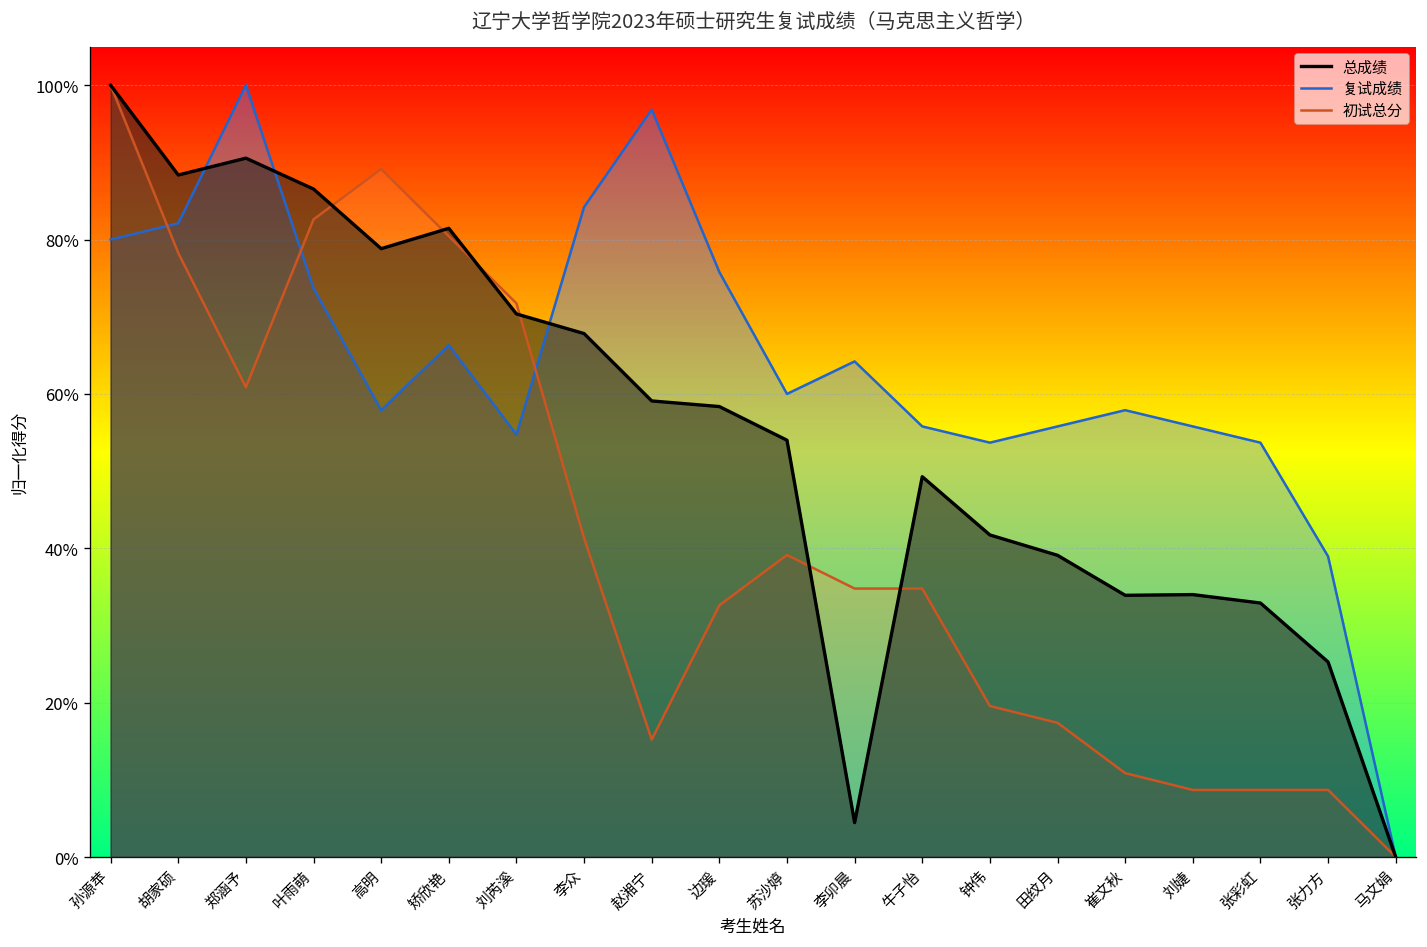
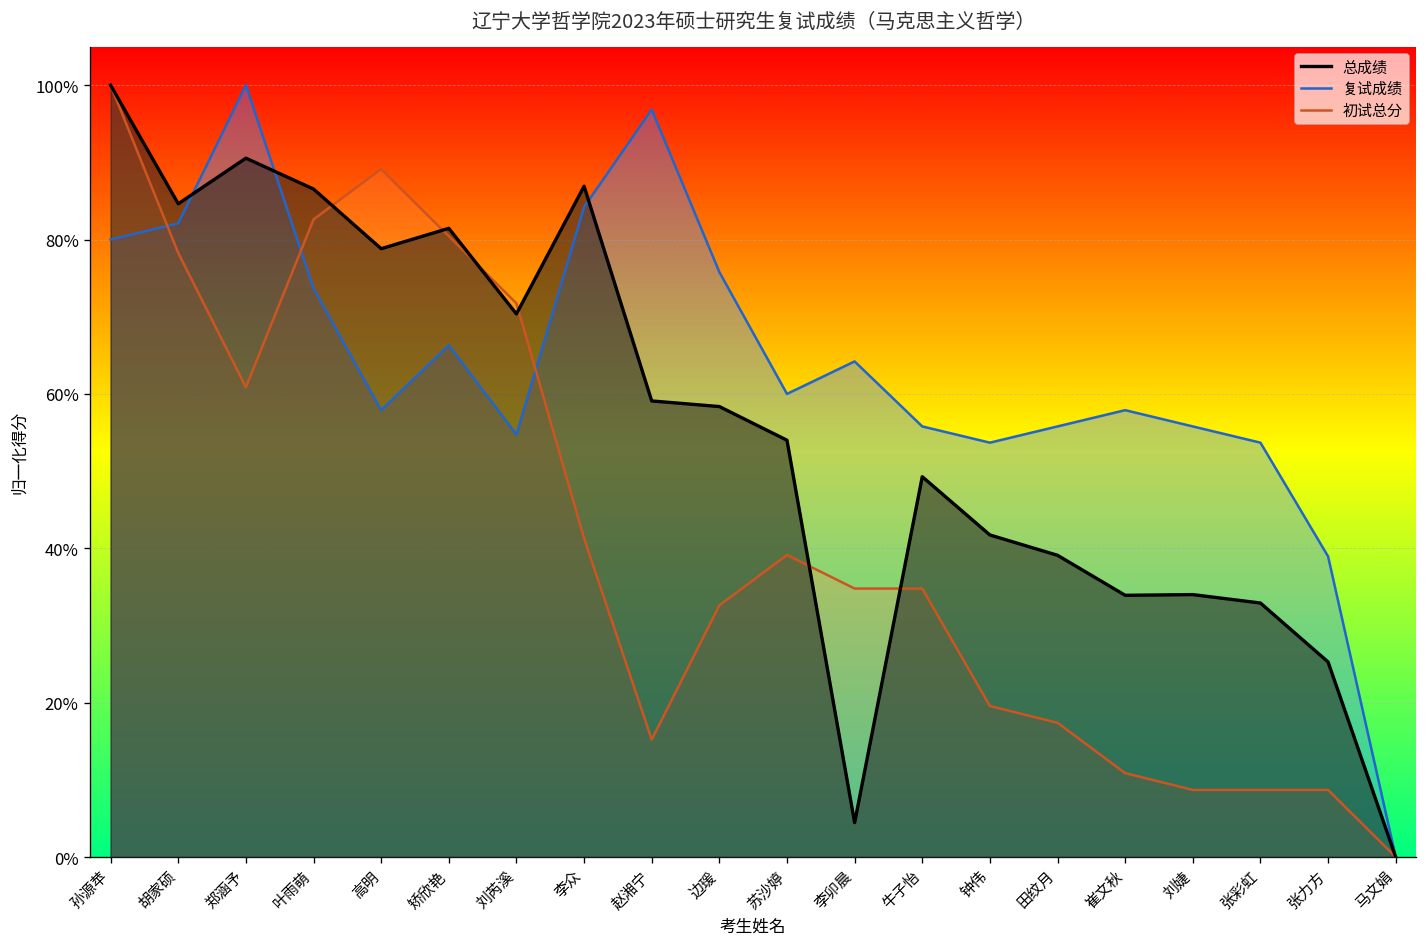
  {
    "总成绩": {
-     "胡家硕": "88%",
+     "胡家硕": "85%",
      "郑涵予": "91%",
      "叶雨萌": "87%",
      "高明": "79%",
      "矫欣艳": "81%",
      "刘芮溪": "70%",
-     "李众": "68%",
+     "李众": "87%",
      "赵湘宁": "59%",
      "边瑗": "58%",
      "苏沙婷": "54%",
      "李卯晨": "4%",
      "牛子怡": "49%",
      "钟伟": "42%",
      "田纹月": "39%",
      "崔文秋": "34%",
      "刘婕": "34%",
      "张彩虹": "33%",
      "张力方": "25%"
    }
  }
